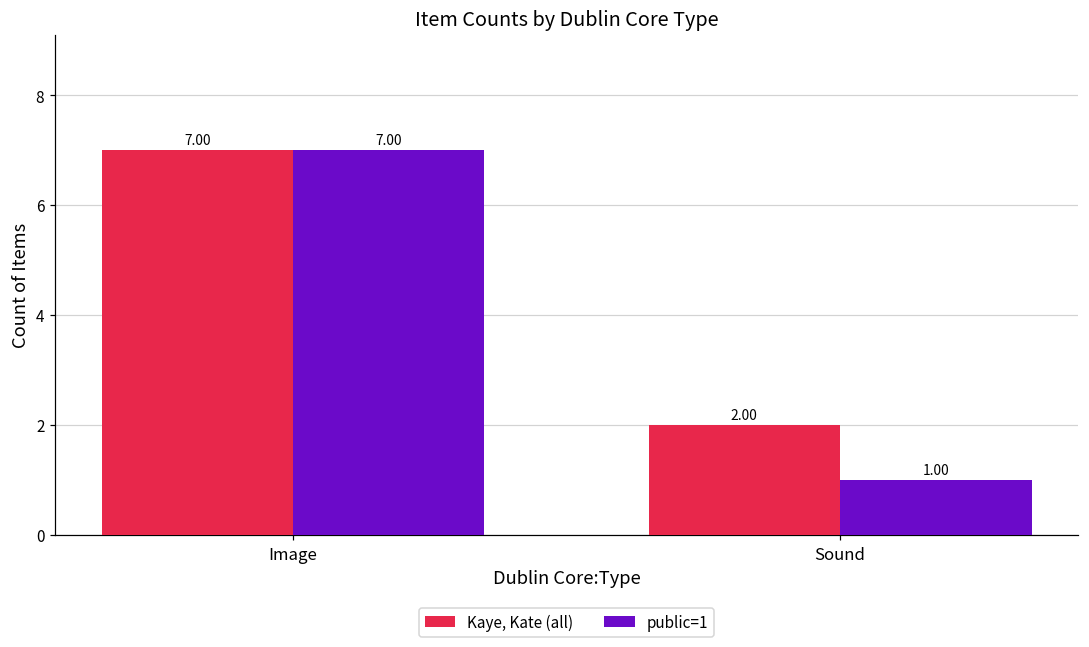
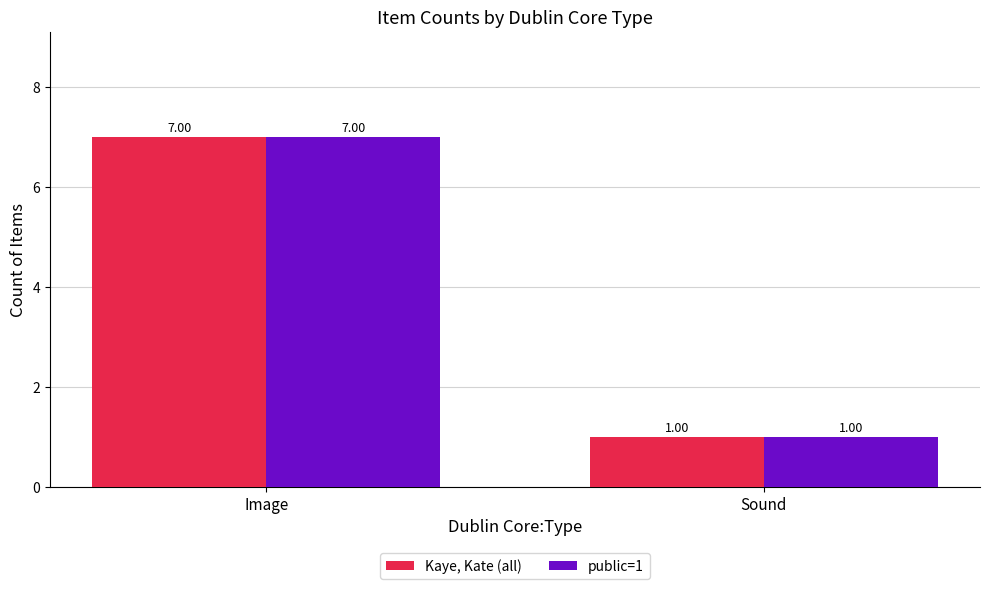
  {
    "Kaye, Kate (all)": {
      "Image": 7.00,
-     "Sound": 2.00
+     "Sound": 1.00
    },
    "public=1": {
      "Image": 7.00,
      "Sound": 1.00
    }
  }
